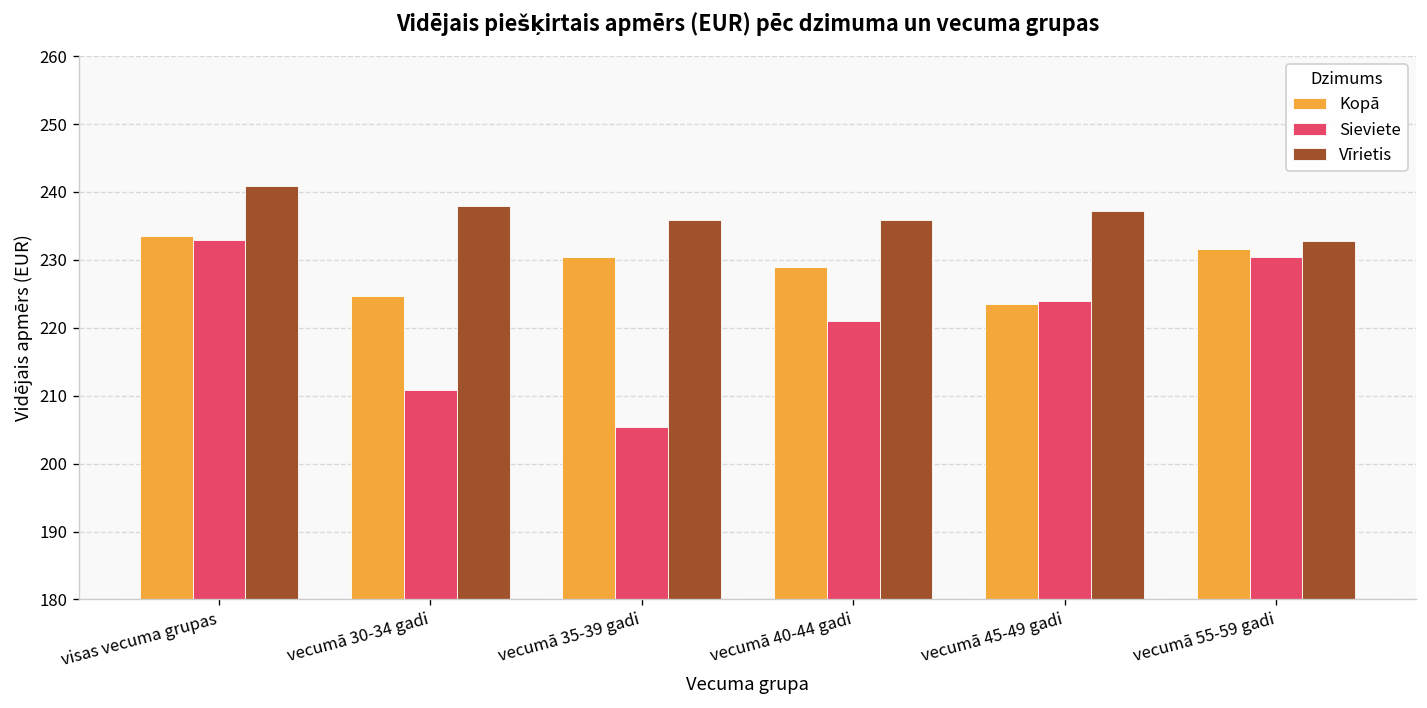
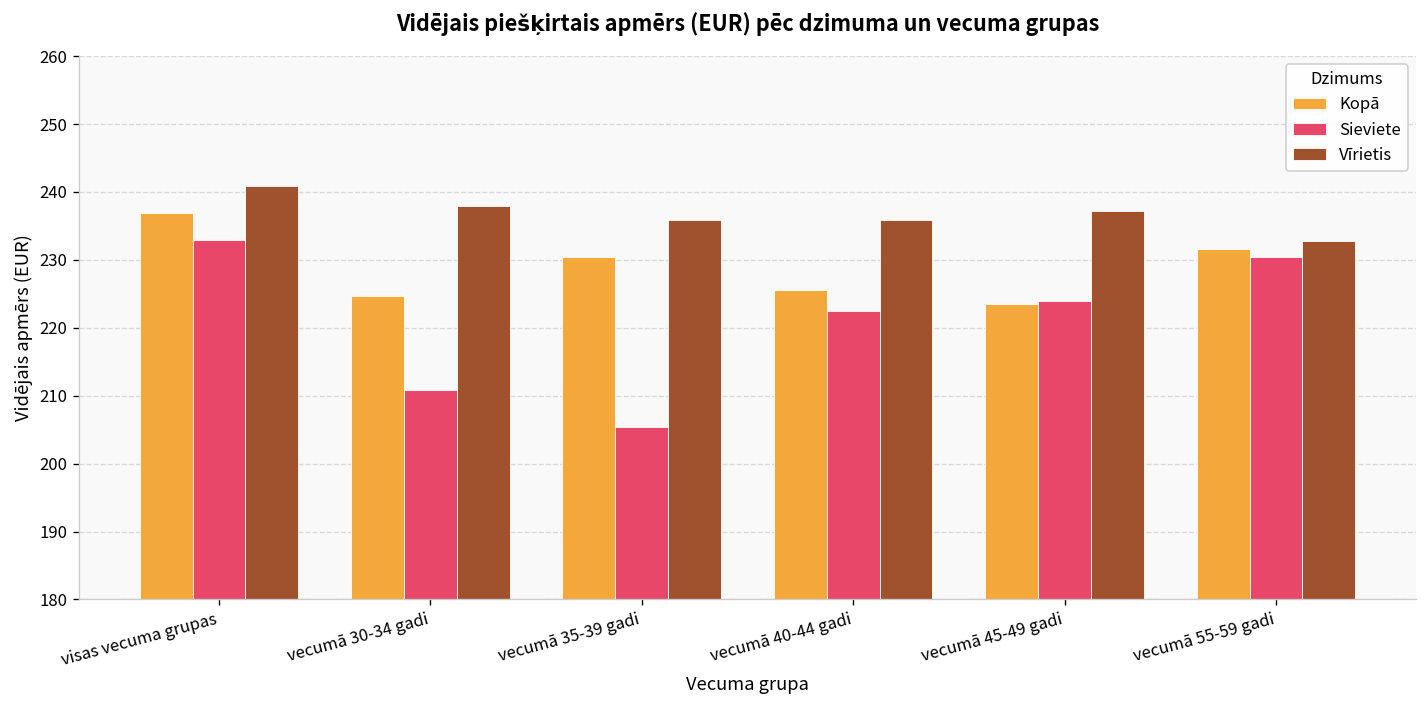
  {
    "Kopā": {
-     "visas vecuma grupas": 234,
+     "visas vecuma grupas": 237,
      "vecumā 30-34 gadi": 225,
      "vecumā 35-39 gadi": 230,
-     "vecumā 40-44 gadi": 229,
+     "vecumā 40-44 gadi": 226,
      "vecumā 45-49 gadi": 223,
      "vecumā 55-59 gadi": 232
    },
    "Sieviete": {
      "visas vecuma grupas": 233,
      "vecumā 30-34 gadi": 211,
      "vecumā 35-39 gadi": 205,
-     "vecumā 40-44 gadi": 221,
+     "vecumā 40-44 gadi": 223,
      "vecumā 45-49 gadi": 224,
      "vecumā 55-59 gadi": 230
    },
    "Vīrietis": {
      "visas vecuma grupas": 241,
      "vecumā 30-34 gadi": 238,
      "vecumā 35-39 gadi": 236,
      "vecumā 40-44 gadi": 236,
      "vecumā 45-49 gadi": 237,
      "vecumā 55-59 gadi": 233
    }
  }
